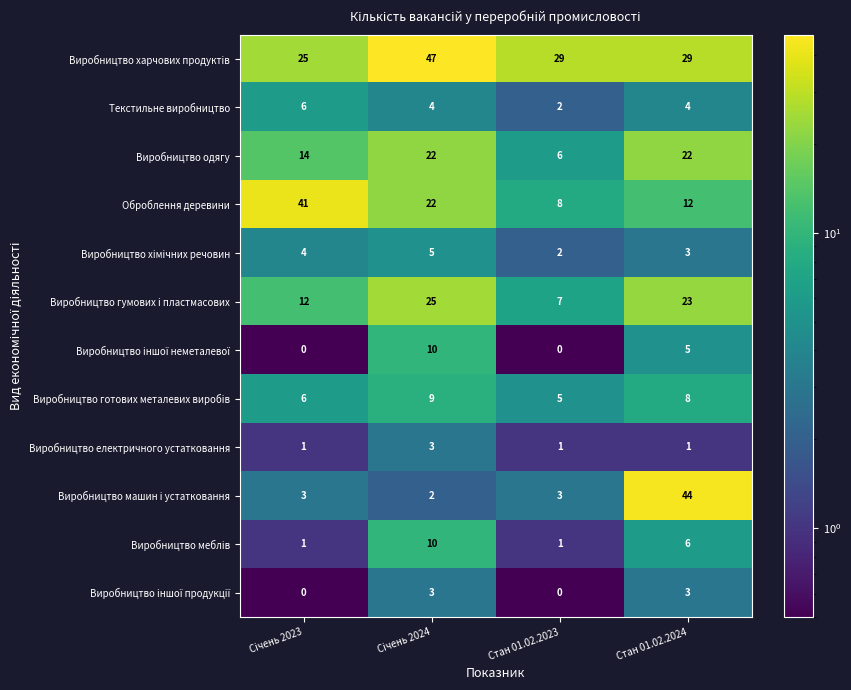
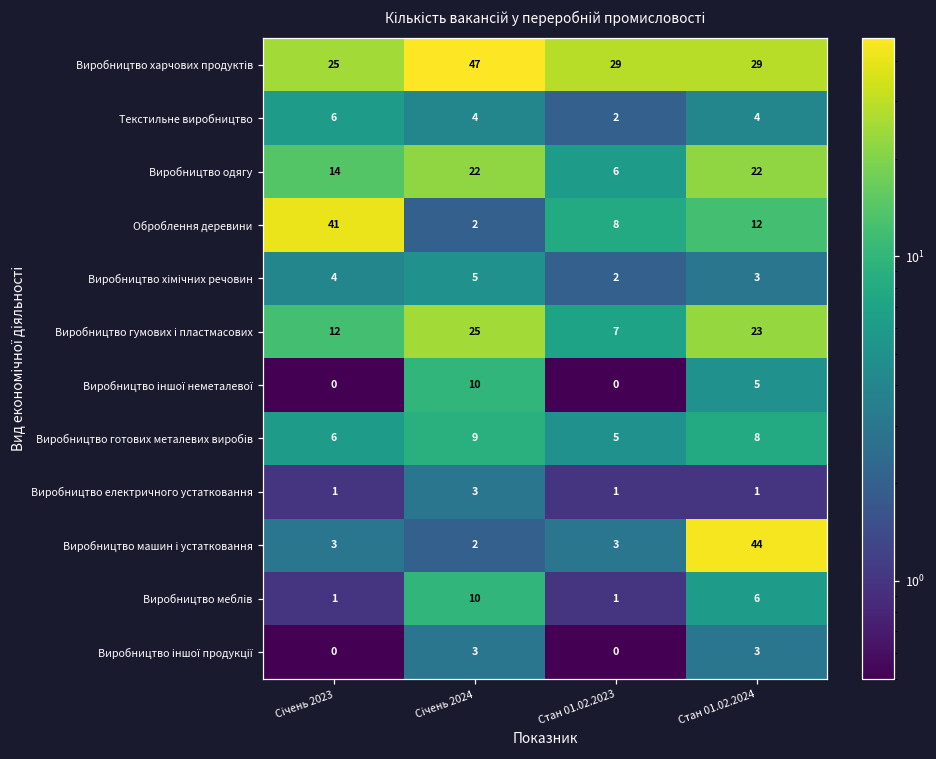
  {
    "Виробництво харчових продуктів": {
      "Січень 2023": 25,
      "Січень 2024": 47,
      "Стан 01.02.2023": 29,
      "Стан 01.02.2024": 29
    },
    "Текстильне виробництво": {
      "Січень 2023": 6,
      "Січень 2024": 4,
      "Стан 01.02.2023": 2,
      "Стан 01.02.2024": 4
    },
    "Виробництво одягу": {
      "Січень 2023": 14,
      "Січень 2024": 22,
      "Стан 01.02.2023": 6,
      "Стан 01.02.2024": 22
    },
    "Оброблення деревини": {
      "Січень 2023": 41,
-     "Січень 2024": 22,
+     "Січень 2024": 2,
      "Стан 01.02.2023": 8,
      "Стан 01.02.2024": 12
    },
    "Виробництво хімічних речовин": {
      "Січень 2023": 4,
      "Січень 2024": 5,
      "Стан 01.02.2023": 2,
      "Стан 01.02.2024": 3
    },
    "Виробництво гумових і пластмасових": {
      "Січень 2023": 12,
      "Січень 2024": 25,
      "Стан 01.02.2023": 7,
      "Стан 01.02.2024": 23
    },
    "Виробництво іншої неметалевої": {
      "Січень 2023": 0,
      "Січень 2024": 10,
      "Стан 01.02.2023": 0,
      "Стан 01.02.2024": 5
    },
    "Виробництво готових металевих виробів": {
      "Січень 2023": 6,
      "Січень 2024": 9,
      "Стан 01.02.2023": 5,
      "Стан 01.02.2024": 8
    },
    "Виробництво електричного устатковання": {
      "Січень 2023": 1,
      "Січень 2024": 3,
      "Стан 01.02.2023": 1,
      "Стан 01.02.2024": 1
    },
    "Виробництво машин і устатковання": {
      "Січень 2023": 3,
      "Січень 2024": 2,
      "Стан 01.02.2023": 3,
      "Стан 01.02.2024": 44
    },
    "Виробництво меблів": {
      "Січень 2023": 1,
      "Січень 2024": 10,
      "Стан 01.02.2023": 1,
      "Стан 01.02.2024": 6
    },
    "Виробництво іншої продукції": {
      "Січень 2023": 0,
      "Січень 2024": 3,
      "Стан 01.02.2023": 0,
      "Стан 01.02.2024": 3
    }
  }
